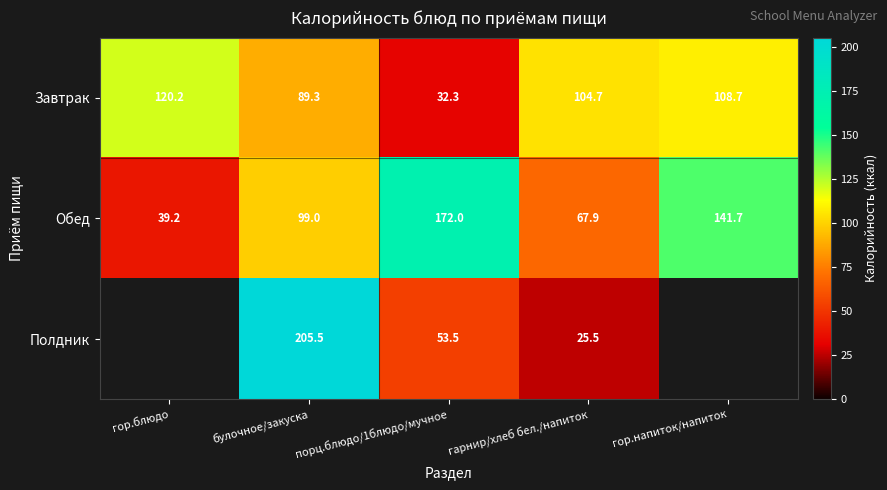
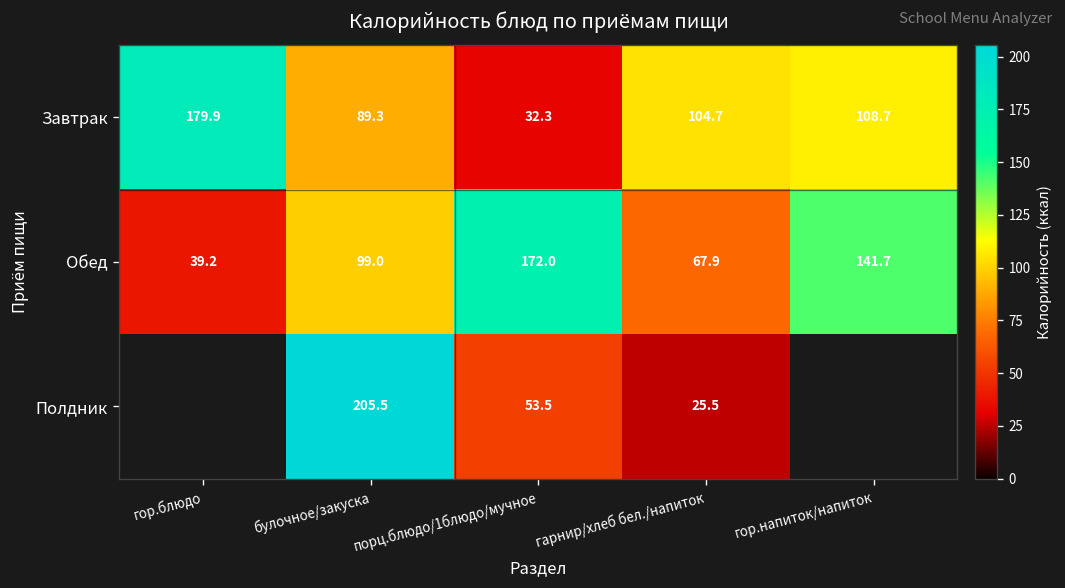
  {
    "Завтрак": {
-     "гор.блюдо": 120.2,
+     "гор.блюдо": 179.9,
      "булочное/закуска": 89.3,
      "порц.блюдо/1блюдо/мучное": 32.3,
      "гарнир/хлеб бел./напиток": 104.7,
      "гор.напиток/напиток": 108.7
    },
    "Обед": {
      "гор.блюдо": 39.2,
      "булочное/закуска": 99.0,
      "порц.блюдо/1блюдо/мучное": 172.0,
      "гарнир/хлеб бел./напиток": 67.9,
      "гор.напиток/напиток": 141.7
    },
    "Полдник": {
      "булочное/закуска": 205.5,
      "порц.блюдо/1блюдо/мучное": 53.5,
      "гарнир/хлеб бел./напиток": 25.5
    }
  }
